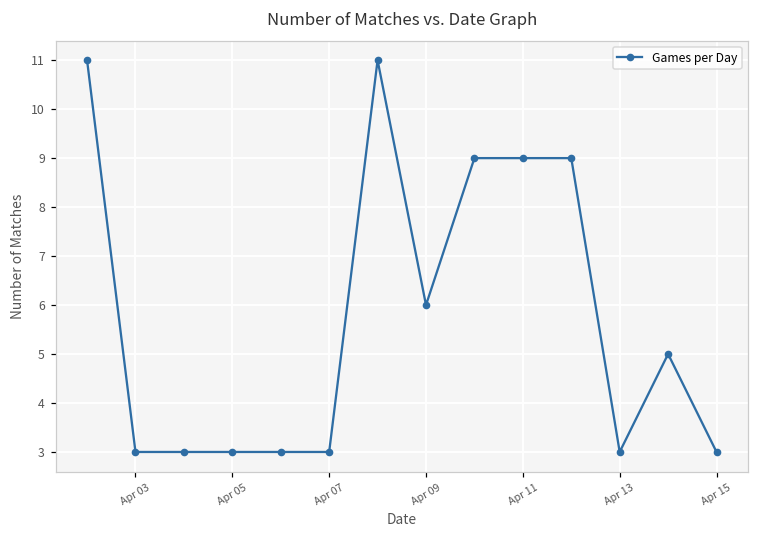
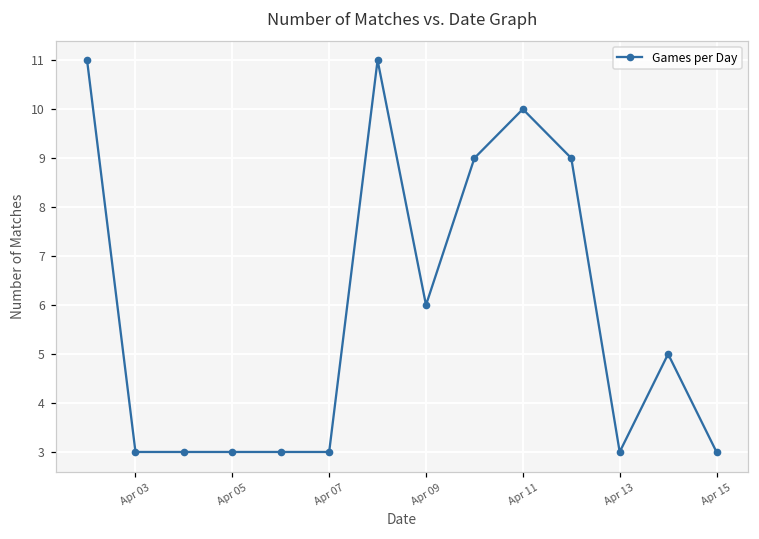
  {
    "Apr 03": 3,
    "Apr 05": 3,
    "Apr 07": 3,
    "Apr 09": 6,
-   "Apr 11": 9,
+   "Apr 11": 10,
    "Apr 13": 3,
    "Apr 15": 3
  }
